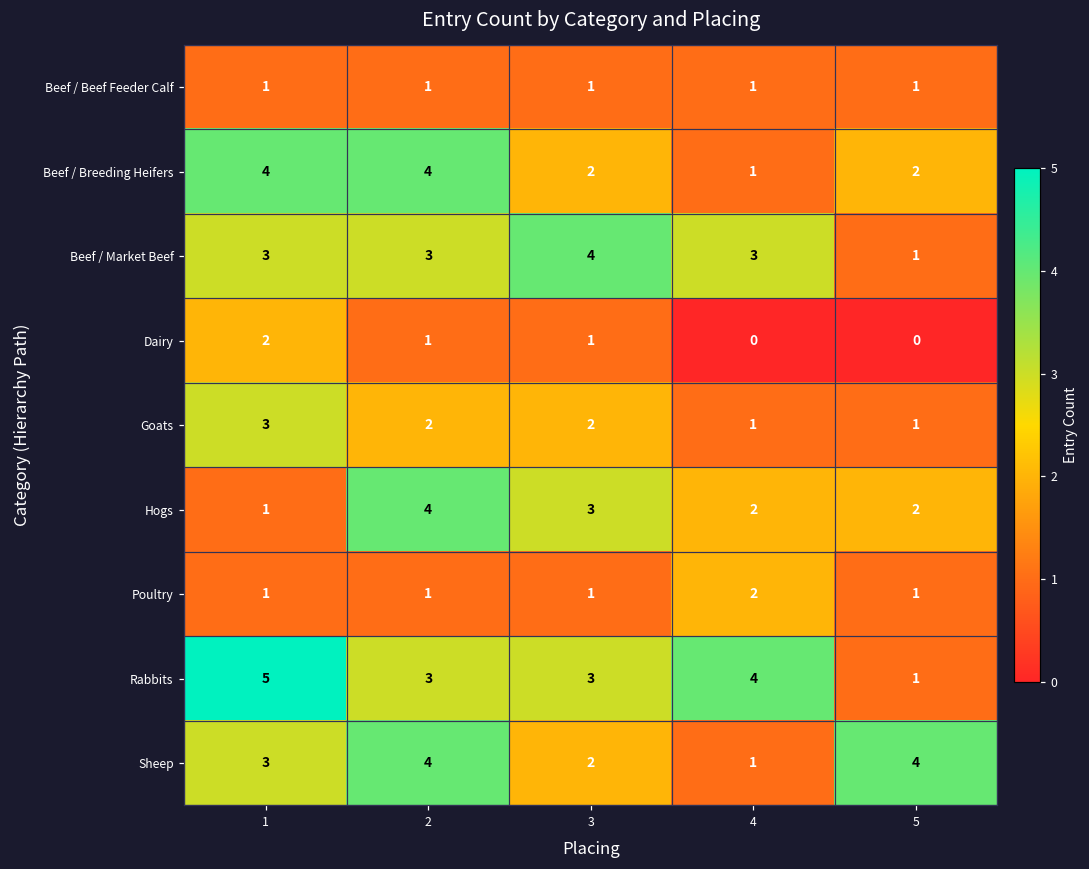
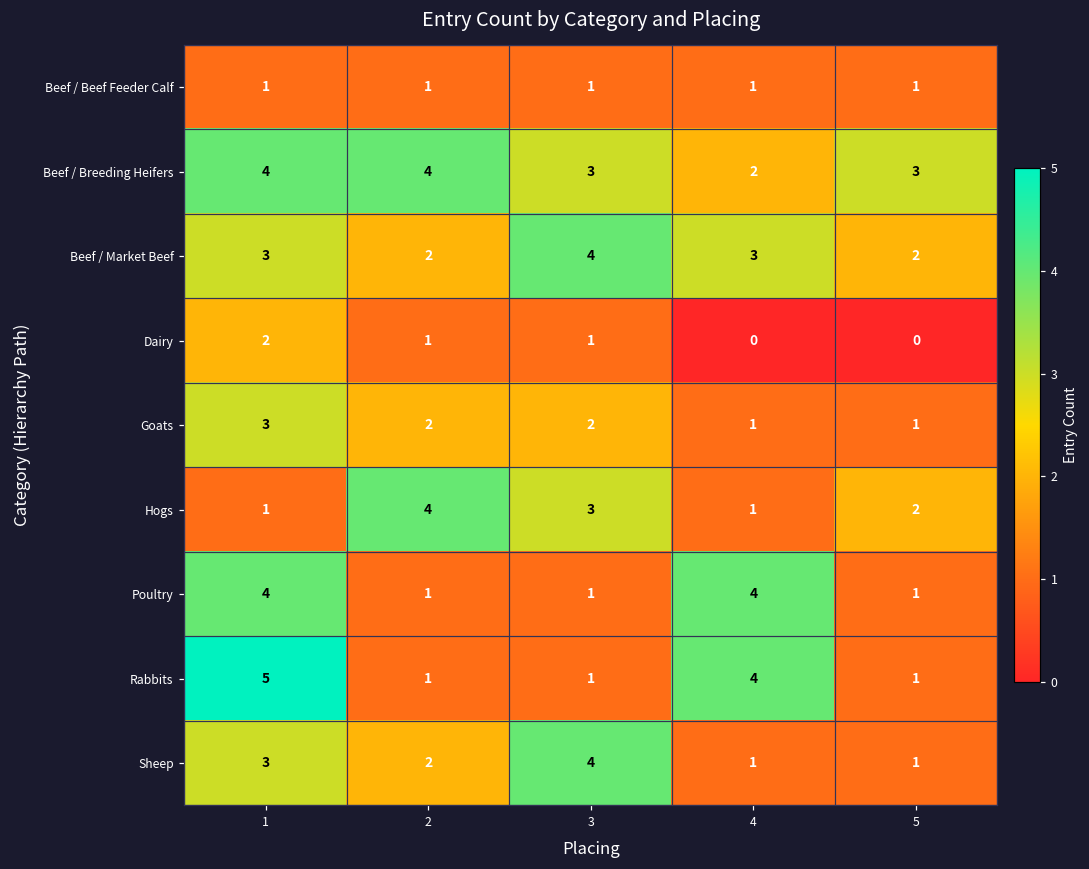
  {
    "Beef / Beef Feeder Calf": {
      "1": 1,
      "2": 1,
      "3": 1,
      "4": 1,
      "5": 1
    },
    "Beef / Breeding Heifers": {
      "1": 4,
      "2": 4,
-     "3": 2,
-     "4": 1,
-     "5": 2
+     "3": 3,
+     "4": 2,
+     "5": 3
    },
    "Beef / Market Beef": {
      "1": 3,
-     "2": 3,
+     "2": 2,
      "3": 4,
      "4": 3,
-     "5": 1
+     "5": 2
    },
    "Dairy": {
      "1": 2,
      "2": 1,
      "3": 1,
      "4": 0,
      "5": 0
    },
    "Goats": {
      "1": 3,
      "2": 2,
      "3": 2,
      "4": 1,
      "5": 1
    },
    "Hogs": {
      "1": 1,
      "2": 4,
      "3": 3,
-     "4": 2,
+     "4": 1,
      "5": 2
    },
    "Poultry": {
-     "1": 1,
+     "1": 4,
      "2": 1,
      "3": 1,
-     "4": 2,
+     "4": 4,
      "5": 1
    },
    "Rabbits": {
      "1": 5,
-     "2": 3,
-     "3": 3,
+     "2": 1,
+     "3": 1,
      "4": 4,
      "5": 1
    },
    "Sheep": {
      "1": 3,
-     "2": 4,
-     "3": 2,
+     "2": 2,
+     "3": 4,
      "4": 1,
-     "5": 4
+     "5": 1
    }
  }
